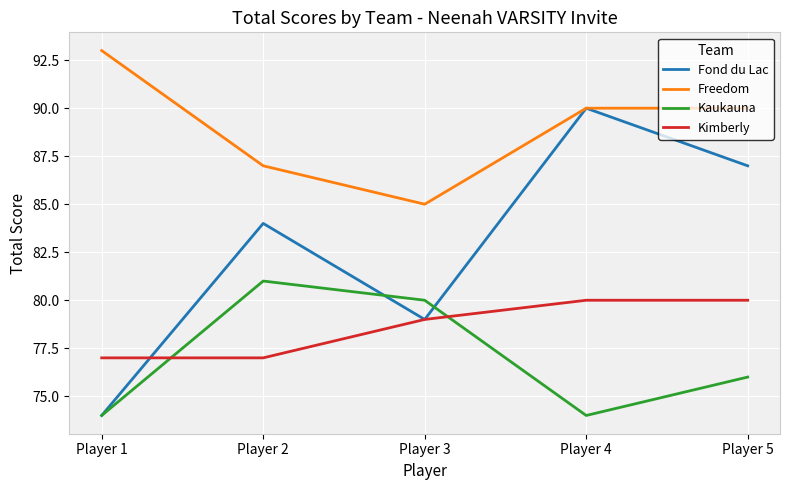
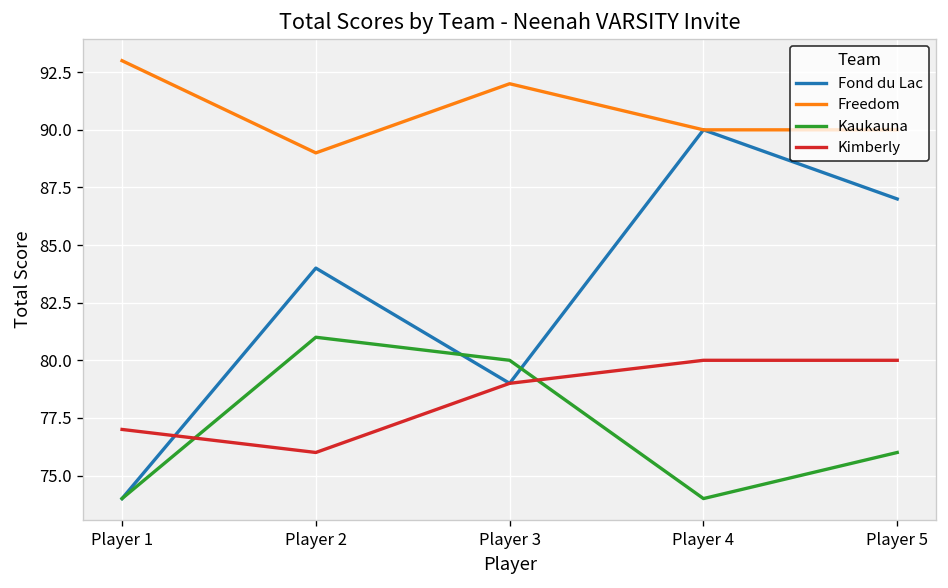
  {
    "Fond du Lac": {
      "Player 2": 84,
      "Player 5": 87
    },
    "Freedom": {
      "Player 1": 93,
-     "Player 2": 87,
-     "Player 3": 85
+     "Player 2": 89,
+     "Player 3": 92
    },
    "Kaukauna": {
      "Player 2": 81,
      "Player 3": 80,
      "Player 4": 74,
      "Player 5": 76
    },
    "Kimberly": {
      "Player 1": 77,
-     "Player 2": 77,
+     "Player 2": 76,
      "Player 4": 80,
      "Player 5": 80
    }
  }
